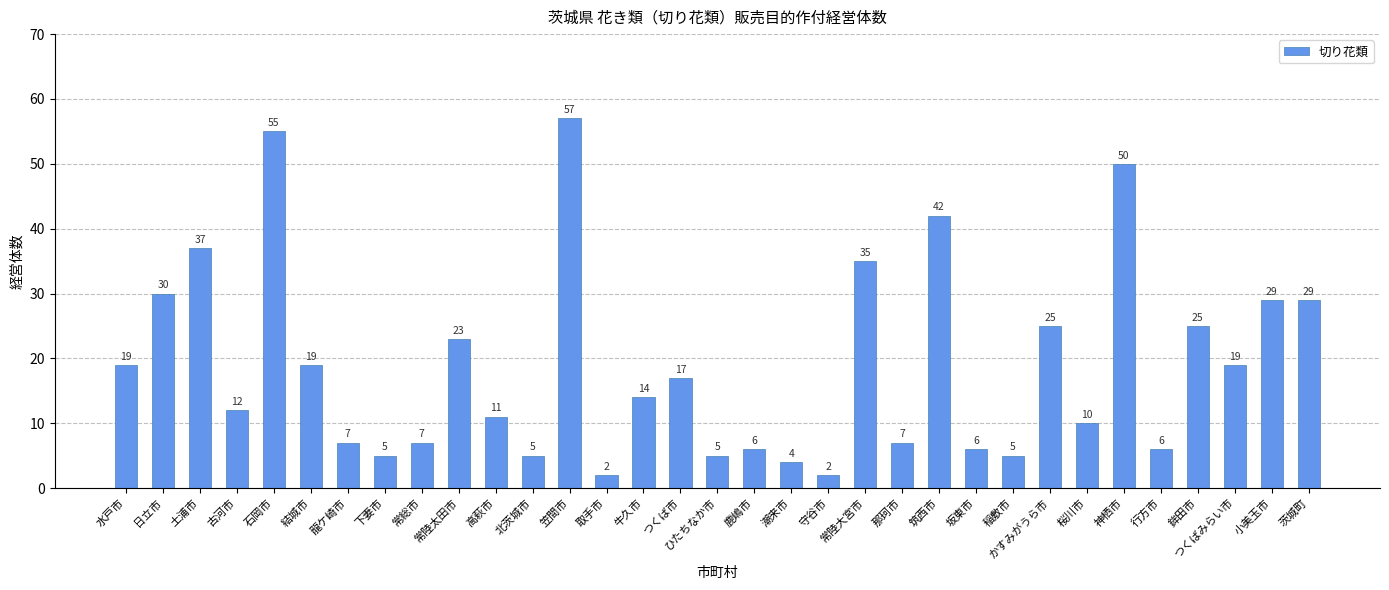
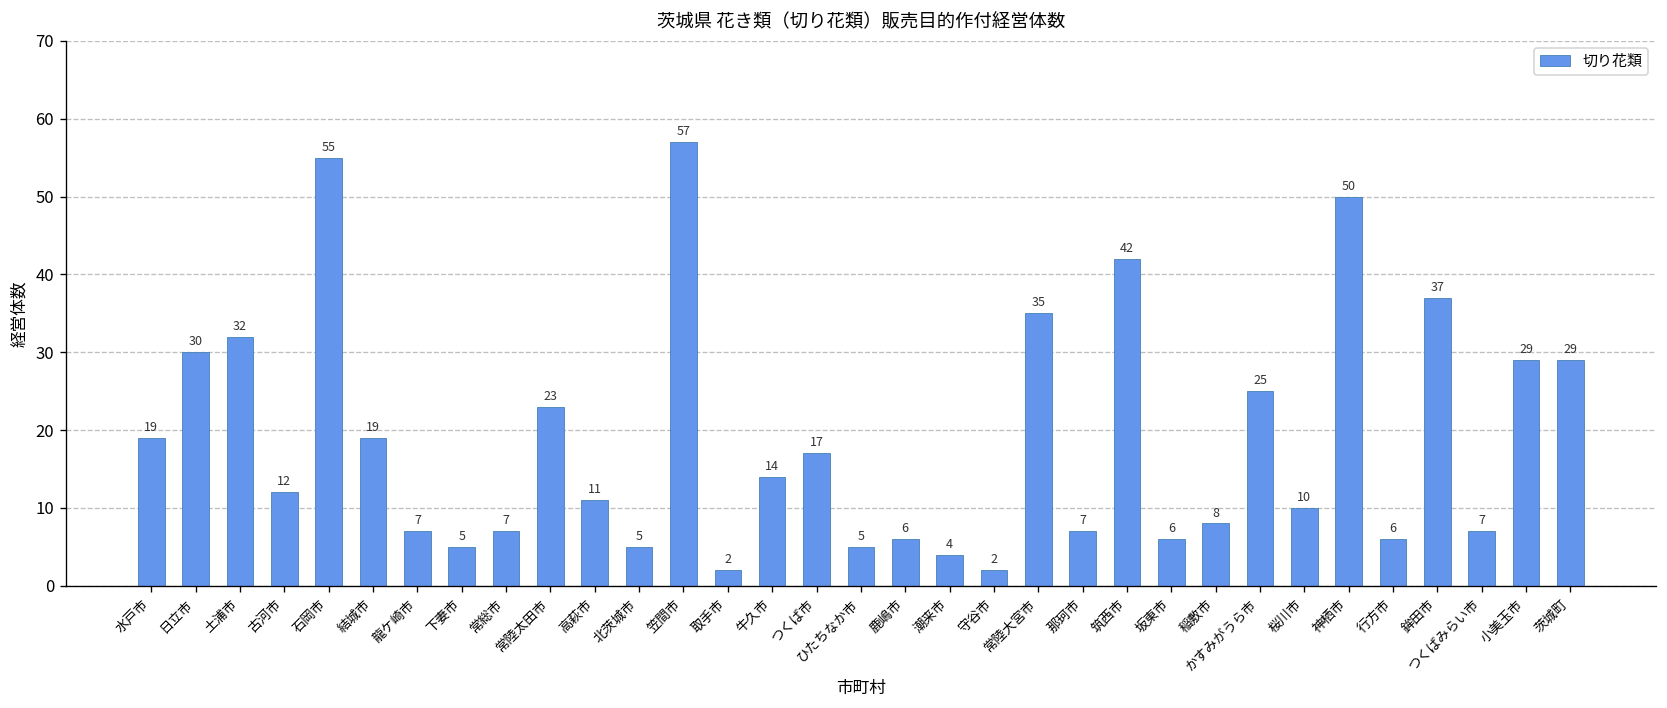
  {
    "水戸市": 19,
    "日立市": 30,
-   "土浦市": 37,
+   "土浦市": 32,
    "古河市": 12,
    "石岡市": 55,
    "結城市": 19,
    "龍ケ崎市": 7,
    "下妻市": 5,
    "常総市": 7,
    "常陸太田市": 23,
    "高萩市": 11,
    "北茨城市": 5,
    "笠間市": 57,
    "取手市": 2,
    "牛久市": 14,
    "つくば市": 17,
    "ひたちなか市": 5,
    "鹿嶋市": 6,
    "潮来市": 4,
    "守谷市": 2,
    "常陸大宮市": 35,
    "那珂市": 7,
    "筑西市": 42,
    "坂東市": 6,
-   "稲敷市": 5,
+   "稲敷市": 8,
    "かすみがうら市": 25,
    "桜川市": 10,
    "神栖市": 50,
    "行方市": 6,
-   "鉾田市": 25,
-   "つくばみらい市": 19,
+   "鉾田市": 37,
+   "つくばみらい市": 7,
    "小美玉市": 29,
    "茨城町": 29
  }
